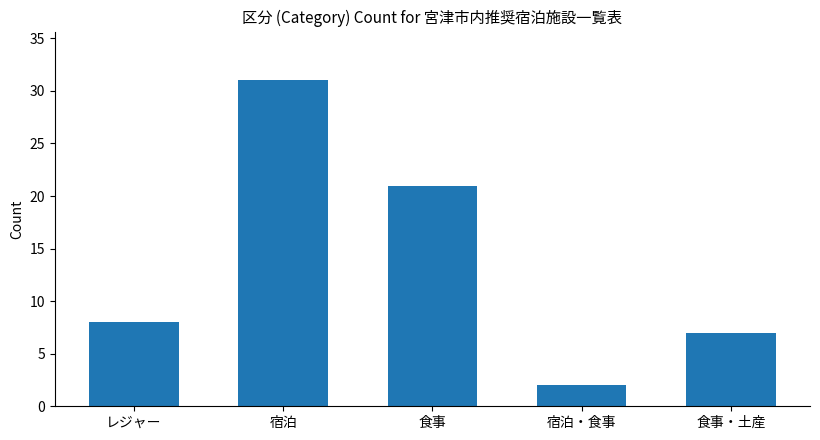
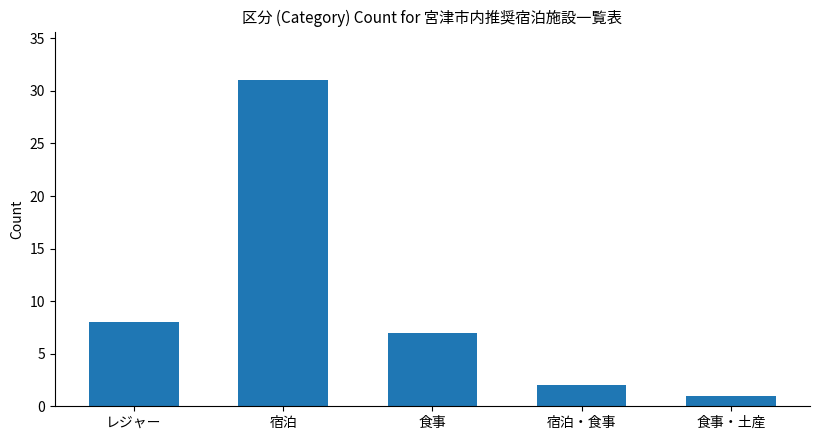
  {
    "レジャー": 8,
    "宿泊": 31,
-   "食事": 21,
+   "食事": 7,
    "宿泊・食事": 2,
-   "食事・土産": 7
+   "食事・土産": 1
  }
